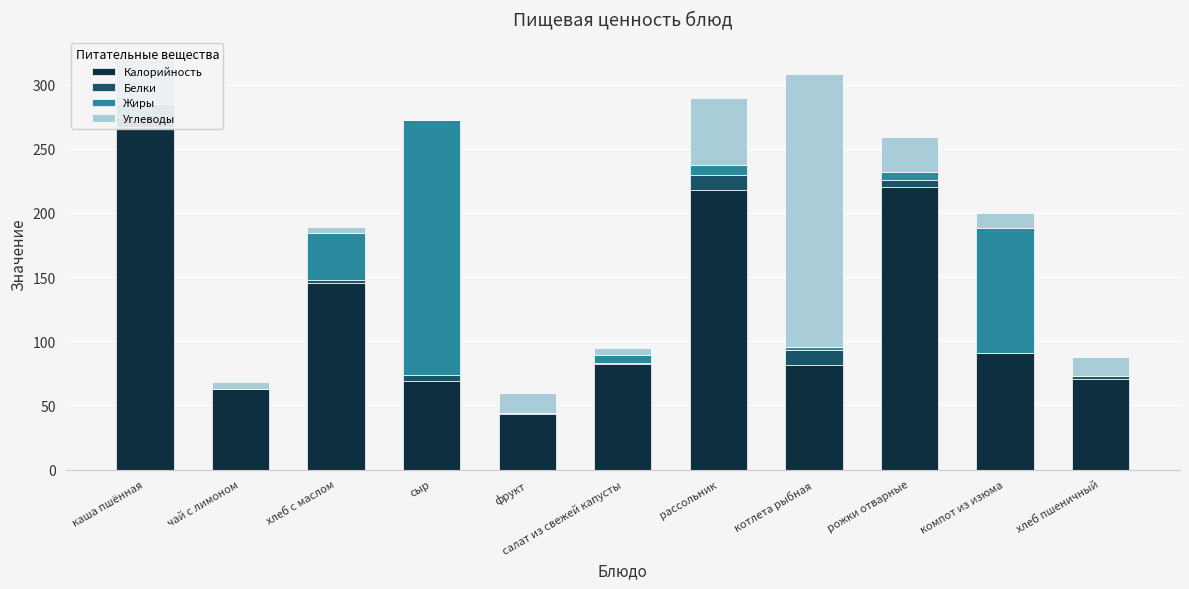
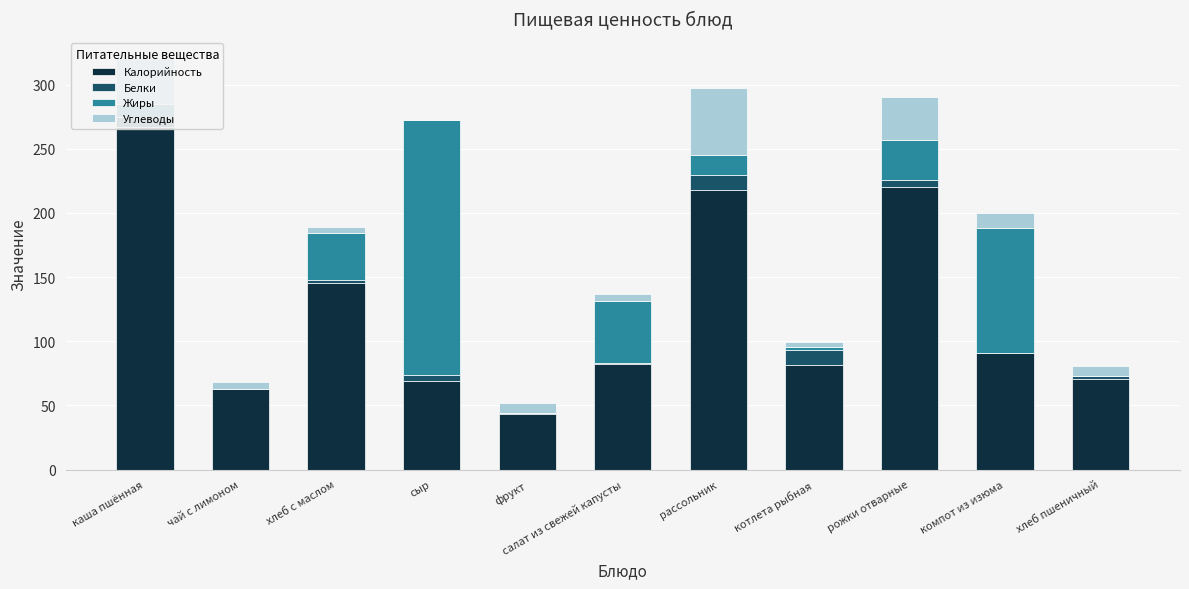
  {
    "Жиры": {
      "хлеб с маслом": 37,
      "сыр": 198,
-     "салат из свежей капусты": 6,
-     "рассольник": 8,
-     "рожки отварные": 6,
+     "салат из свежей капусты": 48,
+     "рассольник": 16,
+     "рожки отварные": 31,
      "компот из изюма": 98
    },
    "Углеводы": {
      "чай с лимоном": 5,
      "хлеб с маслом": 5,
      "сыр": 0,
-     "фрукт": 15,
+     "фрукт": 8,
      "салат из свежей капусты": 6,
      "рассольник": 52,
-     "котлета рыбная": 213,
-     "рожки отварные": 27,
+     "котлета рыбная": 5,
+     "рожки отварные": 34,
      "компот из изюма": 12,
-     "хлеб пшеничный": 15
+     "хлеб пшеничный": 8
    }
  }
